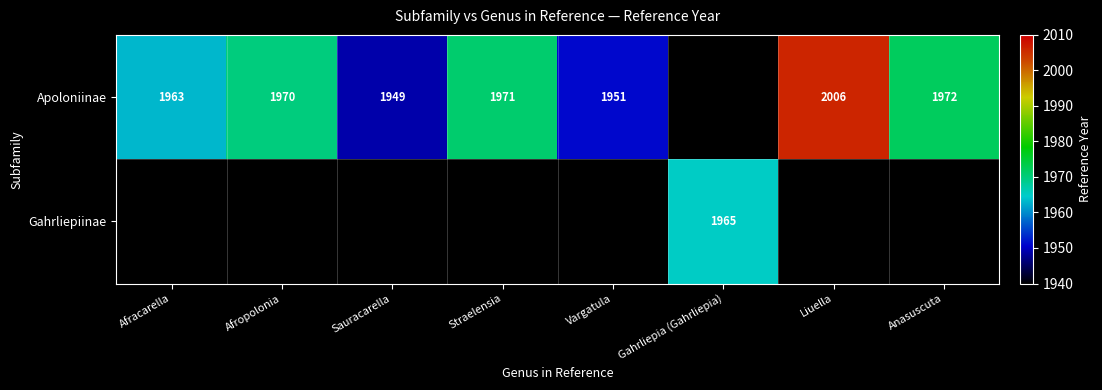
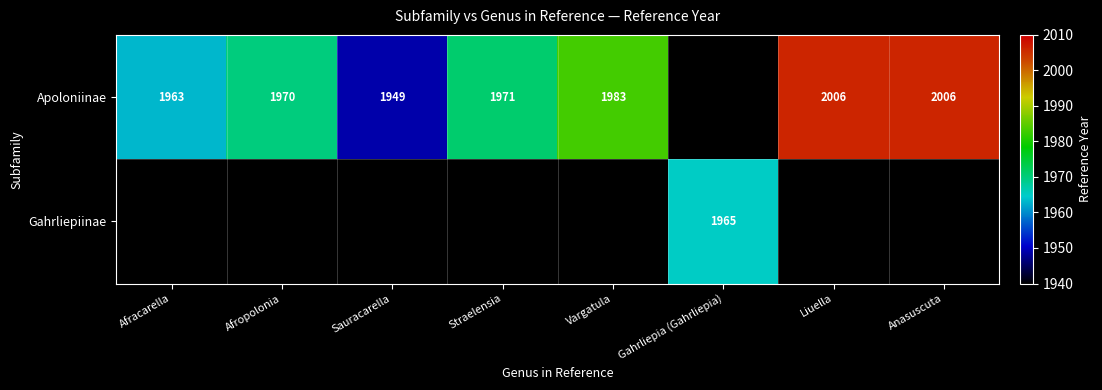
  {
    "Apoloniinae": {
      "Afracarella": 1963,
      "Afropolonia": 1970,
      "Sauracarella": 1949,
      "Straelensia": 1971,
-     "Vargatula": 1951,
+     "Vargatula": 1983,
      "Liuella": 2006,
-     "Anasuscuta": 1972
+     "Anasuscuta": 2006
    },
    "Gahrliepiinae": {
      "Gahrliepia (Gahrliepia)": 1965
    }
  }
